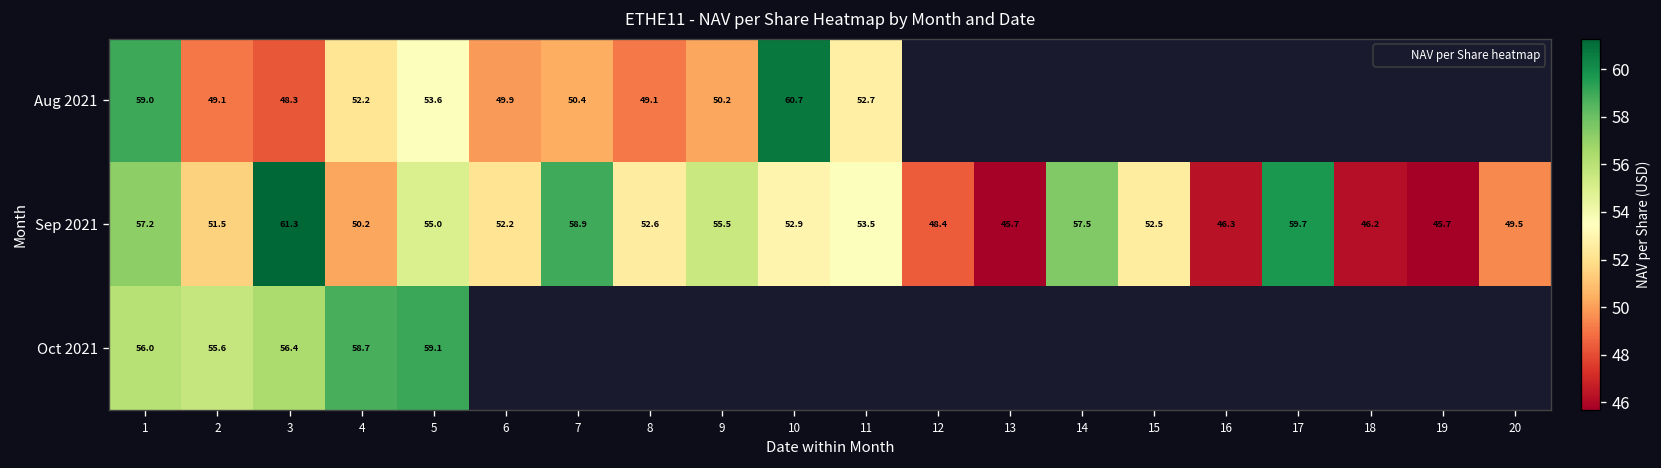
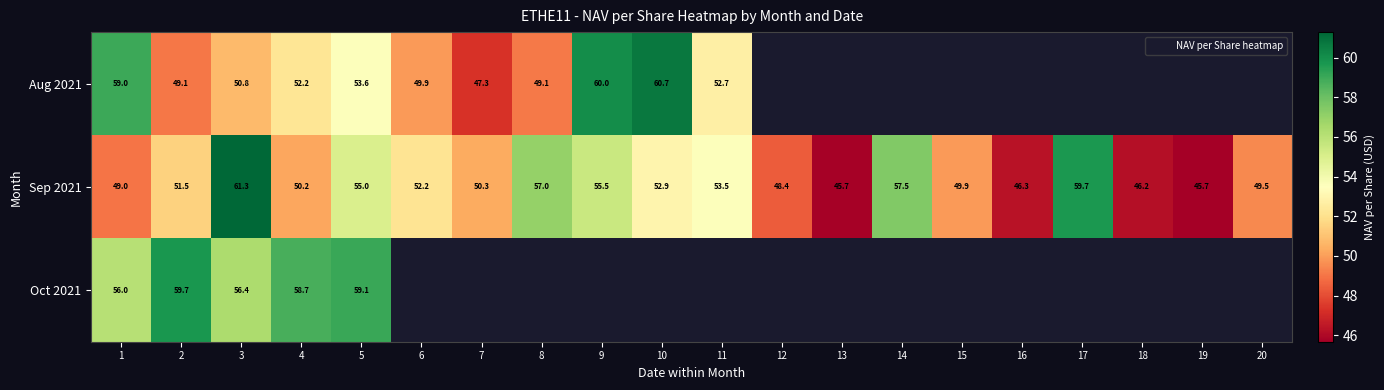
  {
    "Aug 2021": {
      "1": 59.0,
      "2": 49.1,
-     "3": 48.3,
+     "3": 50.8,
      "4": 52.2,
      "5": 53.6,
      "6": 49.9,
-     "7": 50.4,
+     "7": 47.3,
      "8": 49.1,
-     "9": 50.2,
+     "9": 60.0,
      "10": 60.7,
      "11": 52.7
    },
    "Sep 2021": {
-     "1": 57.2,
+     "1": 49.0,
      "2": 51.5,
      "3": 61.3,
      "4": 50.2,
      "5": 55.0,
      "6": 52.2,
-     "7": 58.9,
-     "8": 52.6,
+     "7": 50.3,
+     "8": 57.0,
      "9": 55.5,
      "10": 52.9,
      "11": 53.5,
      "12": 48.4,
      "13": 45.7,
      "14": 57.5,
-     "15": 52.5,
+     "15": 49.9,
      "16": 46.3,
      "17": 59.7,
      "18": 46.2,
      "19": 45.7,
      "20": 49.5
    },
    "Oct 2021": {
      "1": 56.0,
-     "2": 55.6,
+     "2": 59.7,
      "3": 56.4,
      "4": 58.7,
      "5": 59.1
    }
  }
